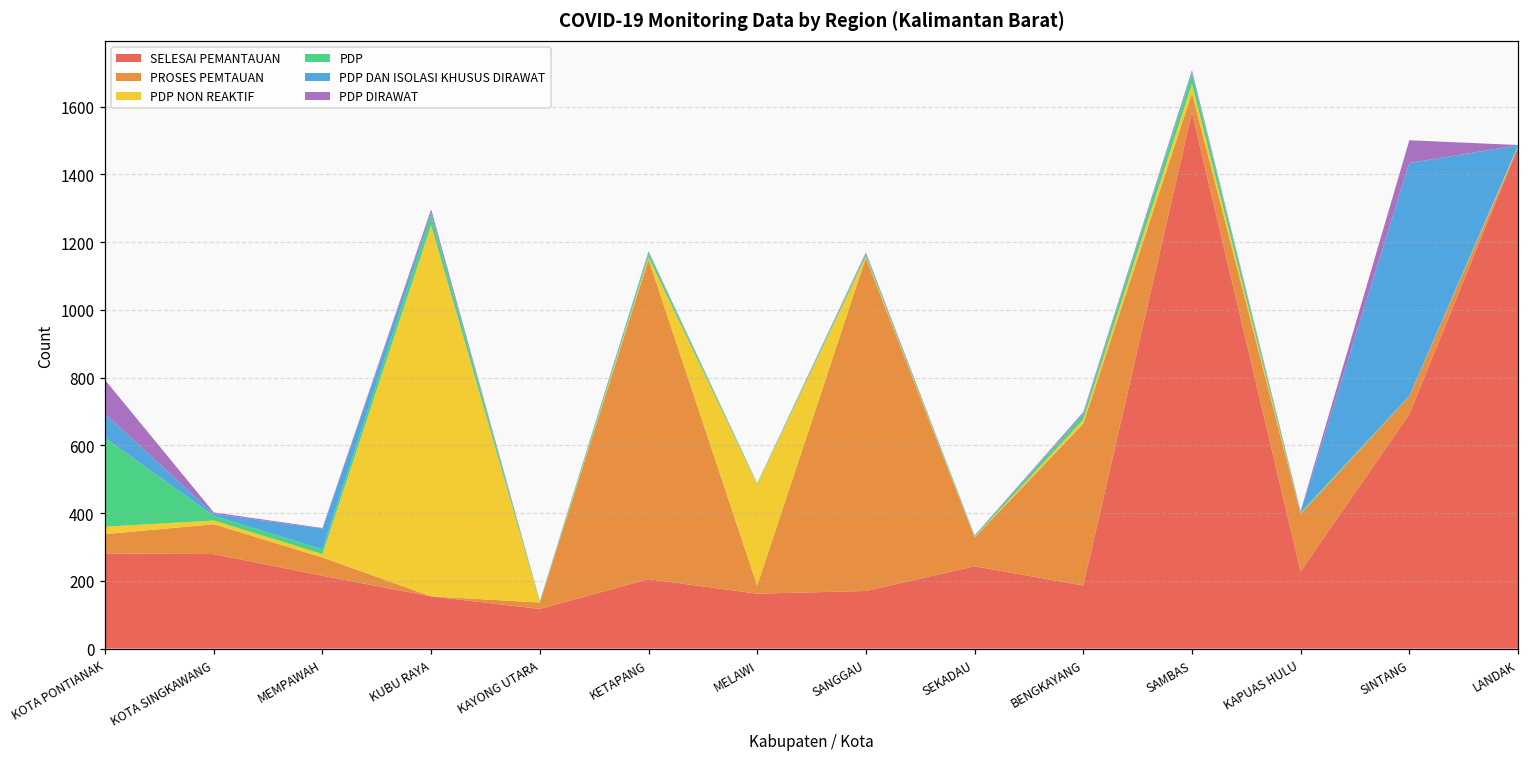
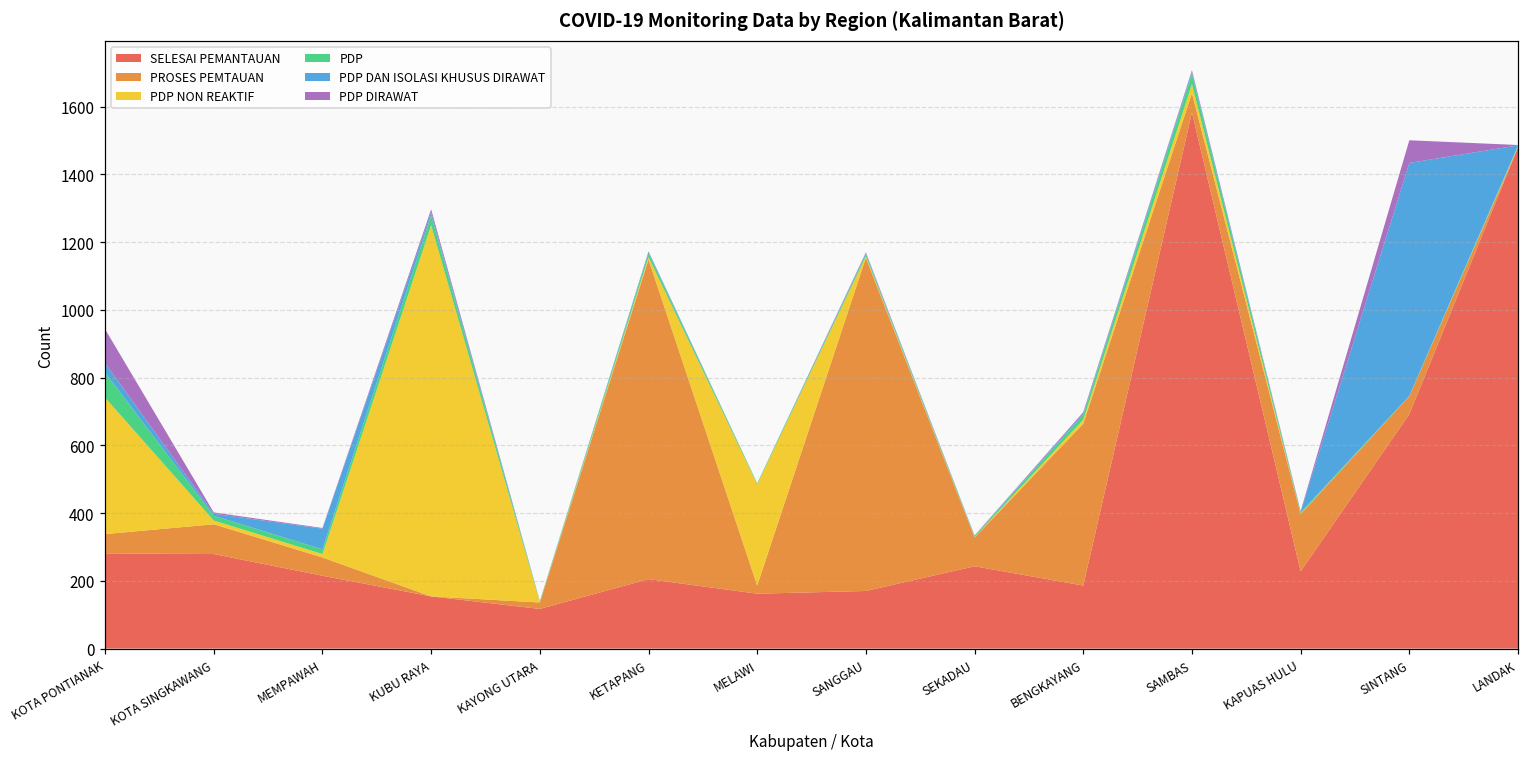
  {
    "PDP NON REAKTIF": {
-     "KOTA PONTIANAK": 20,
+     "KOTA PONTIANAK": 400,
      "KOTA SINGKAWANG": 10,
      "MEMPAWAH": 10,
      "KUBU RAYA": 1100,
      "BENGKAYANG": 10,
      "SAMBAS": 30
    },
    "PDP": {
-     "KOTA PONTIANAK": 260,
+     "KOTA PONTIANAK": 70,
      "MEMPAWAH": 10,
      "KUBU RAYA": 30
    },
    "PDP DAN ISOLASI KHUSUS DIRAWAT": {
-     "KOTA PONTIANAK": 70,
+     "KOTA PONTIANAK": 30,
      "KUBU RAYA": 10,
      "SINTANG": 690
    },
    "PDP DIRAWAT": {
      "KOTA PONTIANAK": 100,
      "KUBU RAYA": 10,
      "SINTANG": 70
    }
  }
